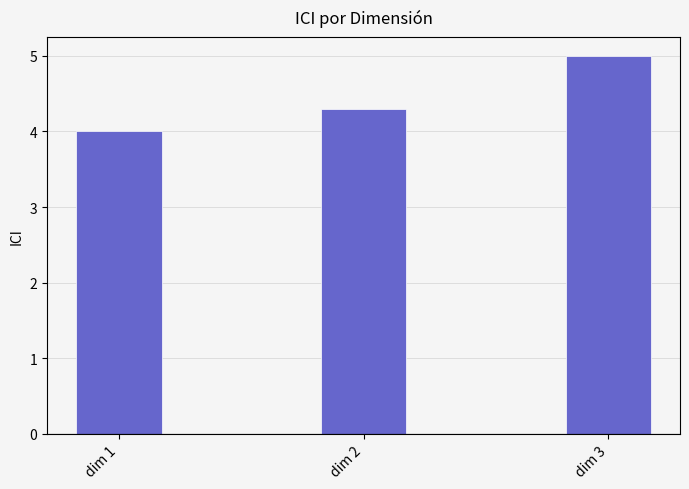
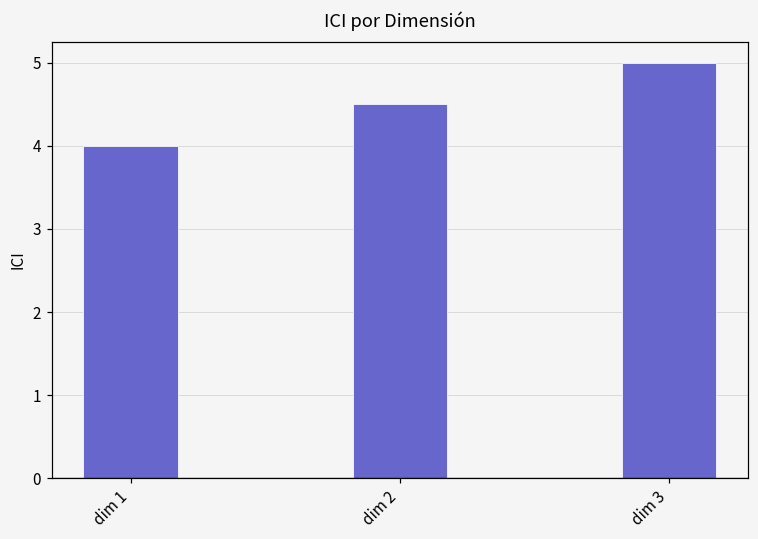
  {
    "dim 1": 4.0,
-   "dim 2": 4.3,
+   "dim 2": 4.5,
    "dim 3": 5.0
  }
